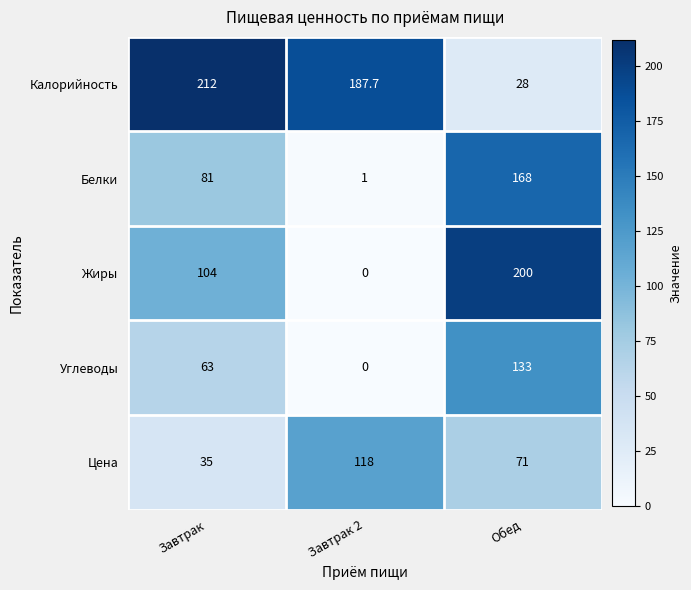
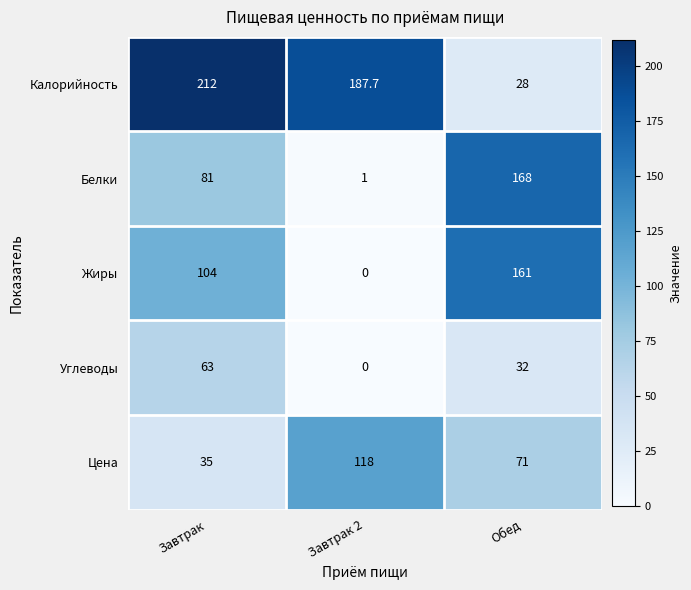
  {
    "Калорийность": {
      "Завтрак": 212,
      "Завтрак 2": 187.7,
      "Обед": 28
    },
    "Белки": {
      "Завтрак": 81,
      "Завтрак 2": 1,
      "Обед": 168
    },
    "Жиры": {
      "Завтрак": 104,
      "Завтрак 2": 0,
-     "Обед": 200
+     "Обед": 161
    },
    "Углеводы": {
      "Завтрак": 63,
      "Завтрак 2": 0,
-     "Обед": 133
+     "Обед": 32
    },
    "Цена": {
      "Завтрак": 35,
      "Завтрак 2": 118,
      "Обед": 71
    }
  }
